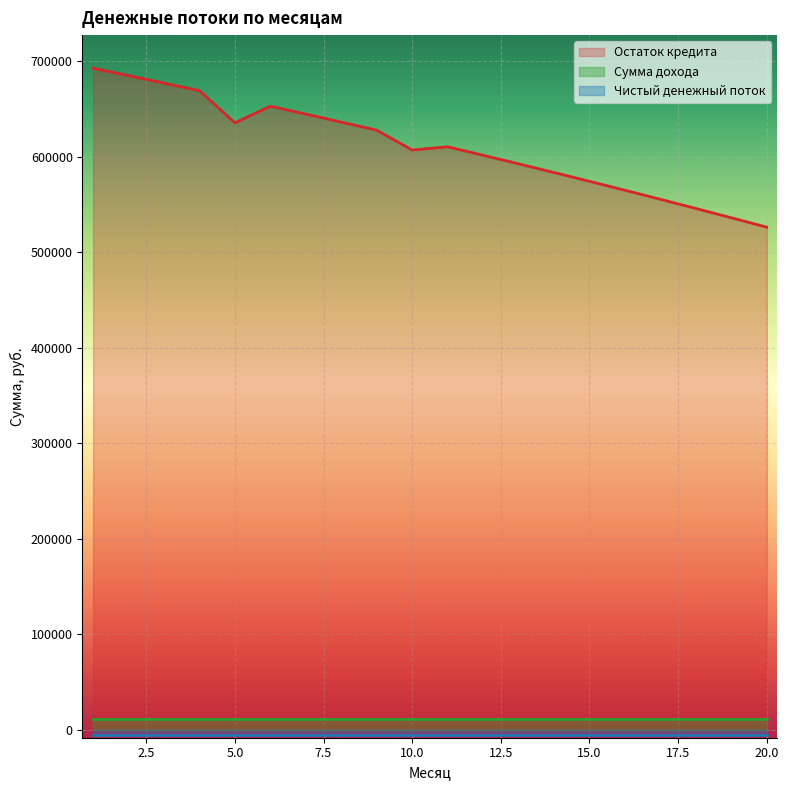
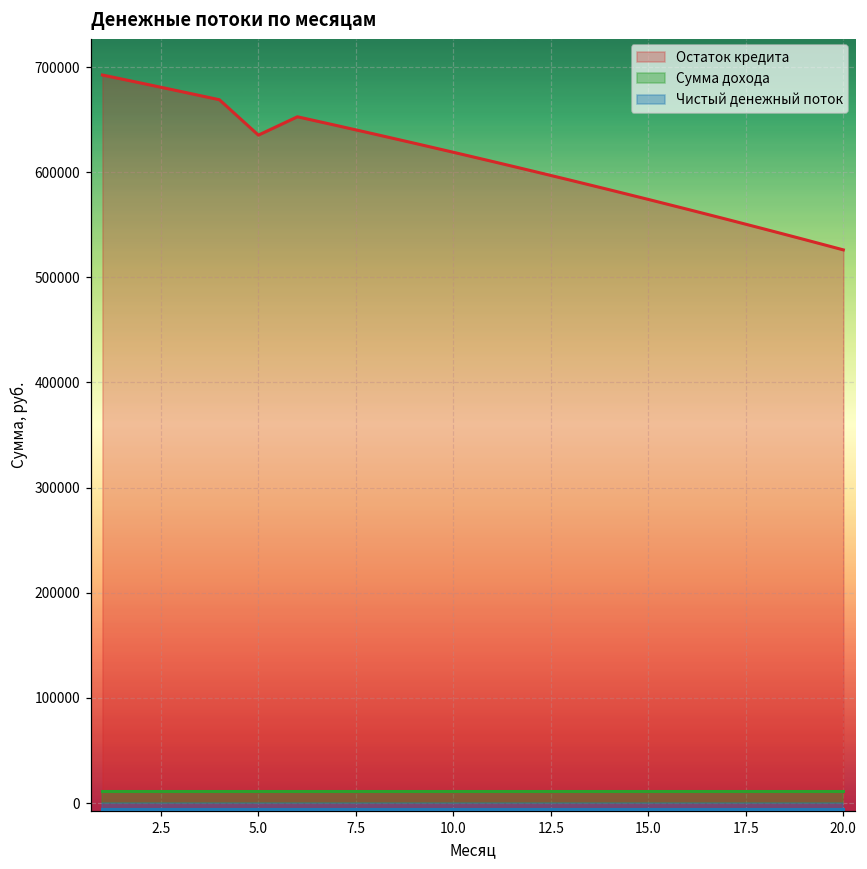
  {
    "Остаток кредита": {
      "5.0": 640000,
-     "10.0": 610000,
+     "10.0": 620000,
      "15.0": 570000,
      "20.0": 530000
    },
    "Сумма дохода": {
      "5.0": 10000,
      "10.0": 10000,
      "15.0": 10000,
      "20.0": 10000
    }
  }
